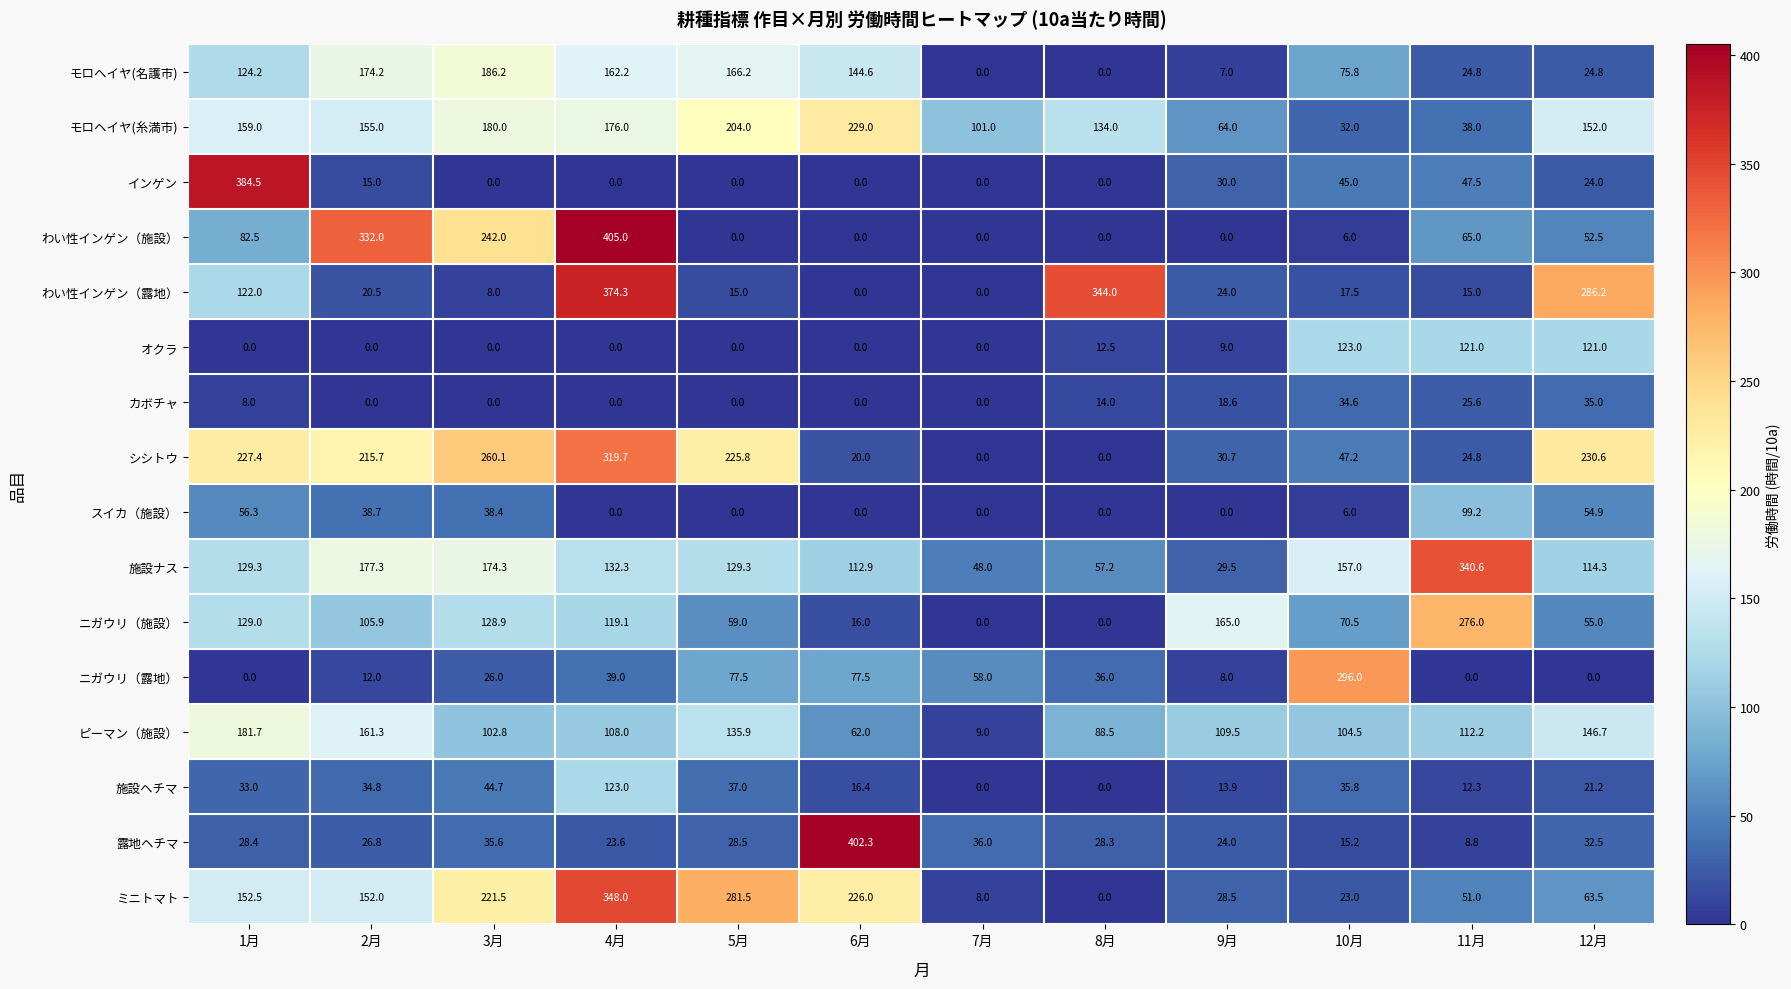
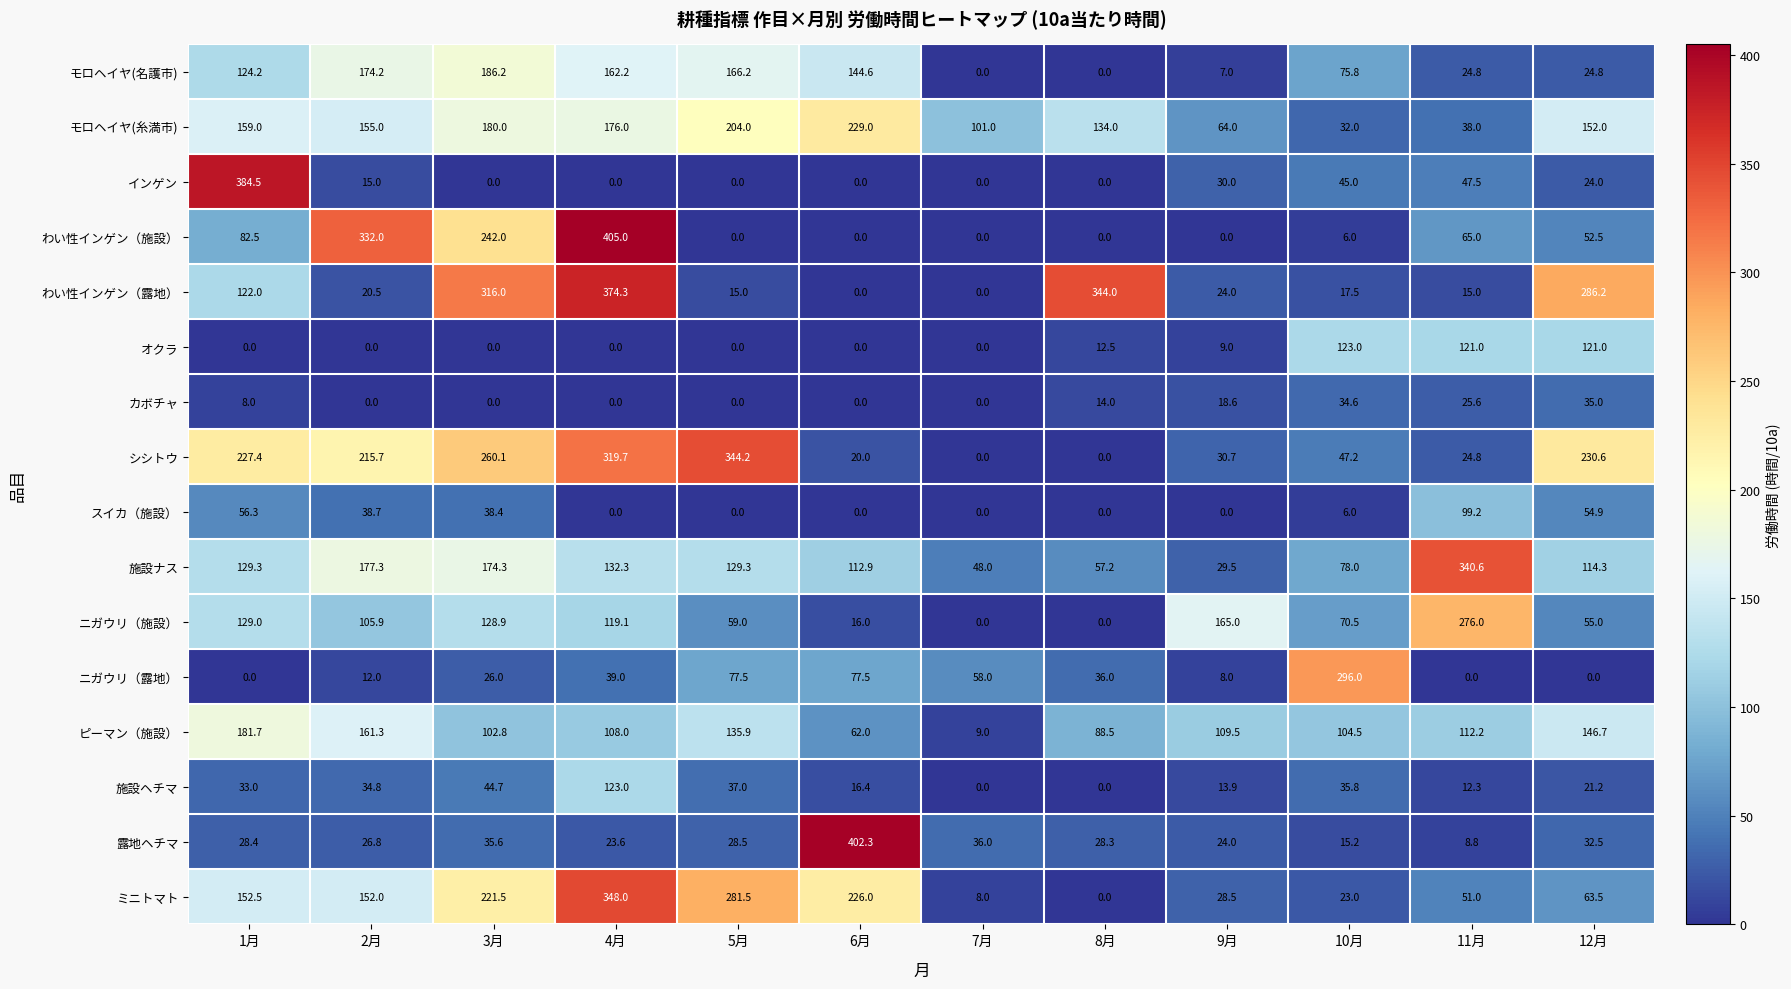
  {
    "モロヘイヤ(名護市)": {
      "1月": 124.2,
      "2月": 174.2,
      "3月": 186.2,
      "4月": 162.2,
      "5月": 166.2,
      "6月": 144.6,
      "7月": 0.0,
      "8月": 0.0,
      "9月": 7.0,
      "10月": 75.8,
      "11月": 24.8,
      "12月": 24.8
    },
    "モロヘイヤ(糸満市)": {
      "1月": 159.0,
      "2月": 155.0,
      "3月": 180.0,
      "4月": 176.0,
      "5月": 204.0,
      "6月": 229.0,
      "7月": 101.0,
      "8月": 134.0,
      "9月": 64.0,
      "10月": 32.0,
      "11月": 38.0,
      "12月": 152.0
    },
    "インゲン": {
      "1月": 384.5,
      "2月": 15.0,
      "3月": 0.0,
      "4月": 0.0,
      "5月": 0.0,
      "6月": 0.0,
      "7月": 0.0,
      "8月": 0.0,
      "9月": 30.0,
      "10月": 45.0,
      "11月": 47.5,
      "12月": 24.0
    },
    "わい性インゲン（施設）": {
      "1月": 82.5,
      "2月": 332.0,
      "3月": 242.0,
      "4月": 405.0,
      "5月": 0.0,
      "6月": 0.0,
      "7月": 0.0,
      "8月": 0.0,
      "9月": 0.0,
      "10月": 6.0,
      "11月": 65.0,
      "12月": 52.5
    },
    "わい性インゲン（露地）": {
      "1月": 122.0,
      "2月": 20.5,
-     "3月": 8.0,
+     "3月": 316.0,
      "4月": 374.3,
      "5月": 15.0,
      "6月": 0.0,
      "7月": 0.0,
      "8月": 344.0,
      "9月": 24.0,
      "10月": 17.5,
      "11月": 15.0,
      "12月": 286.2
    },
    "オクラ": {
      "1月": 0.0,
      "2月": 0.0,
      "3月": 0.0,
      "4月": 0.0,
      "5月": 0.0,
      "6月": 0.0,
      "7月": 0.0,
      "8月": 12.5,
      "9月": 9.0,
      "10月": 123.0,
      "11月": 121.0,
      "12月": 121.0
    },
    "カボチャ": {
      "1月": 8.0,
      "2月": 0.0,
      "3月": 0.0,
      "4月": 0.0,
      "5月": 0.0,
      "6月": 0.0,
      "7月": 0.0,
      "8月": 14.0,
      "9月": 18.6,
      "10月": 34.6,
      "11月": 25.6,
      "12月": 35.0
    },
    "シシトウ": {
      "1月": 227.4,
      "2月": 215.7,
      "3月": 260.1,
      "4月": 319.7,
-     "5月": 225.8,
+     "5月": 344.2,
      "6月": 20.0,
      "7月": 0.0,
      "8月": 0.0,
      "9月": 30.7,
      "10月": 47.2,
      "11月": 24.8,
      "12月": 230.6
    },
    "スイカ（施設）": {
      "1月": 56.3,
      "2月": 38.7,
      "3月": 38.4,
      "4月": 0.0,
      "5月": 0.0,
      "6月": 0.0,
      "7月": 0.0,
      "8月": 0.0,
      "9月": 0.0,
      "10月": 6.0,
      "11月": 99.2,
      "12月": 54.9
    },
    "施設ナス": {
      "1月": 129.3,
      "2月": 177.3,
      "3月": 174.3,
      "4月": 132.3,
      "5月": 129.3,
      "6月": 112.9,
      "7月": 48.0,
      "8月": 57.2,
      "9月": 29.5,
-     "10月": 157.0,
+     "10月": 78.0,
      "11月": 340.6,
      "12月": 114.3
    },
    "ニガウリ（施設）": {
      "1月": 129.0,
      "2月": 105.9,
      "3月": 128.9,
      "4月": 119.1,
      "5月": 59.0,
      "6月": 16.0,
      "7月": 0.0,
      "8月": 0.0,
      "9月": 165.0,
      "10月": 70.5,
      "11月": 276.0,
      "12月": 55.0
    },
    "ニガウリ（露地）": {
      "1月": 0.0,
      "2月": 12.0,
      "3月": 26.0,
      "4月": 39.0,
      "5月": 77.5,
      "6月": 77.5,
      "7月": 58.0,
      "8月": 36.0,
      "9月": 8.0,
      "10月": 296.0,
      "11月": 0.0,
      "12月": 0.0
    },
    "ピーマン（施設）": {
      "1月": 181.7,
      "2月": 161.3,
      "3月": 102.8,
      "4月": 108.0,
      "5月": 135.9,
      "6月": 62.0,
      "7月": 9.0,
      "8月": 88.5,
      "9月": 109.5,
      "10月": 104.5,
      "11月": 112.2,
      "12月": 146.7
    },
    "施設ヘチマ": {
      "1月": 33.0,
      "2月": 34.8,
      "3月": 44.7,
      "4月": 123.0,
      "5月": 37.0,
      "6月": 16.4,
      "7月": 0.0,
      "8月": 0.0,
      "9月": 13.9,
      "10月": 35.8,
      "11月": 12.3,
      "12月": 21.2
    },
    "露地ヘチマ": {
      "1月": 28.4,
      "2月": 26.8,
      "3月": 35.6,
      "4月": 23.6,
      "5月": 28.5,
      "6月": 402.3,
      "7月": 36.0,
      "8月": 28.3,
      "9月": 24.0,
      "10月": 15.2,
      "11月": 8.8,
      "12月": 32.5
    },
    "ミニトマト": {
      "1月": 152.5,
      "2月": 152.0,
      "3月": 221.5,
      "4月": 348.0,
      "5月": 281.5,
      "6月": 226.0,
      "7月": 8.0,
      "8月": 0.0,
      "9月": 28.5,
      "10月": 23.0,
      "11月": 51.0,
      "12月": 63.5
    }
  }
